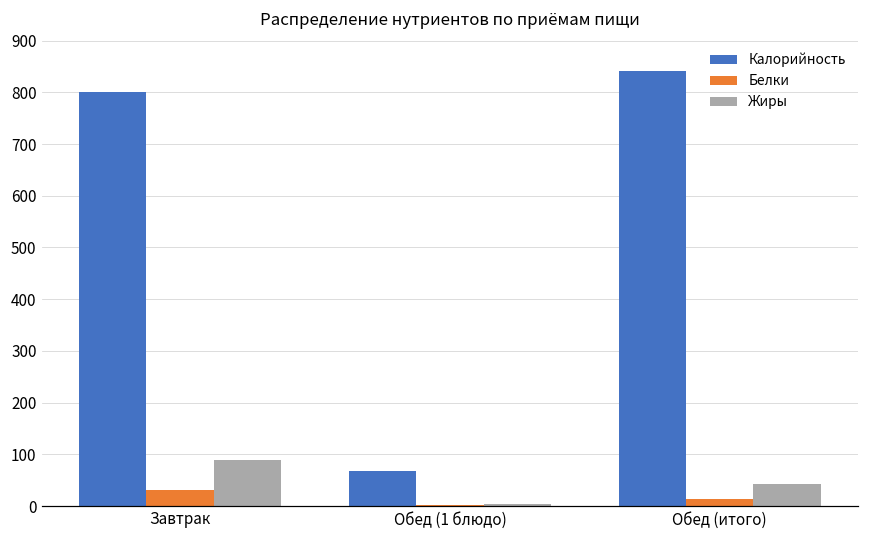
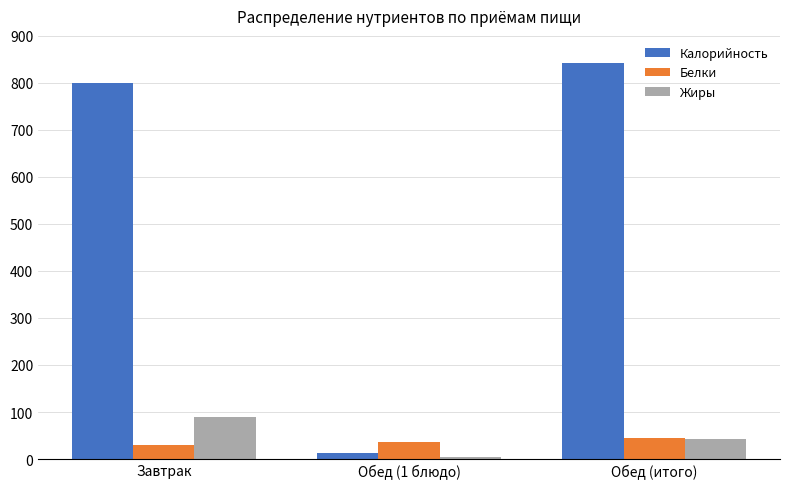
  {
    "Калорийность": {
      "Завтрак": 800,
-     "Обед (1 блюдо)": 70,
+     "Обед (1 блюдо)": 10,
      "Обед (итого)": 840
    },
    "Белки": {
      "Завтрак": 30,
-     "Обед (1 блюдо)": 0,
-     "Обед (итого)": 10
+     "Обед (1 блюдо)": 40,
+     "Обед (итого)": 50
    },
    "Жиры": {
      "Завтрак": 90,
      "Обед (итого)": 40
    }
  }
